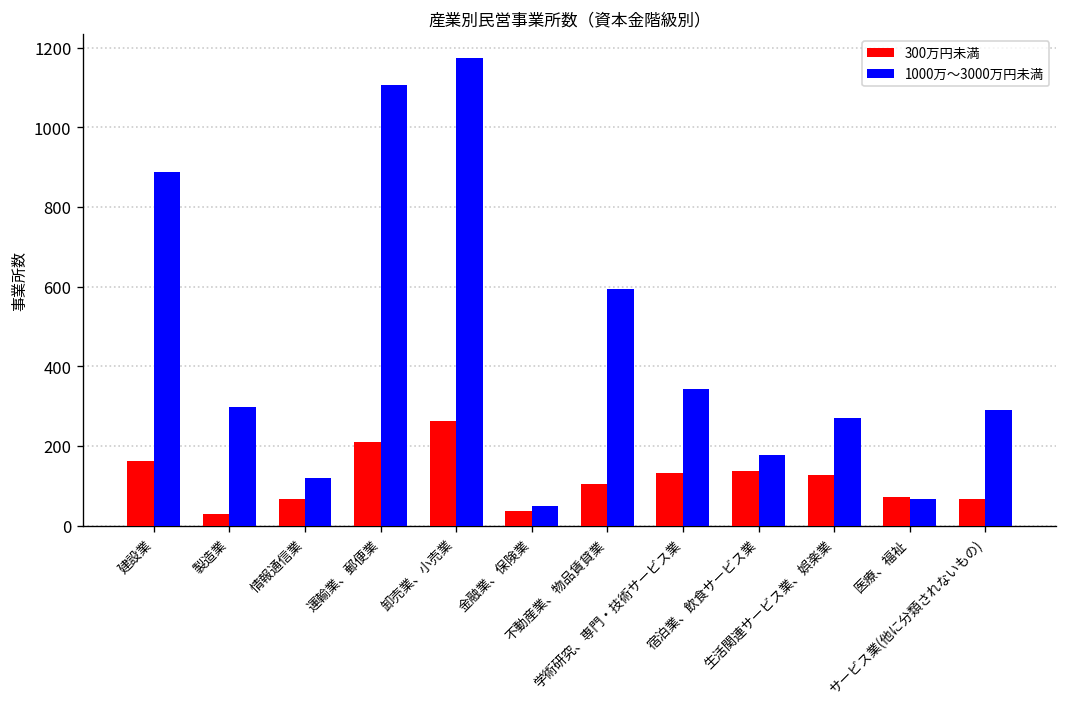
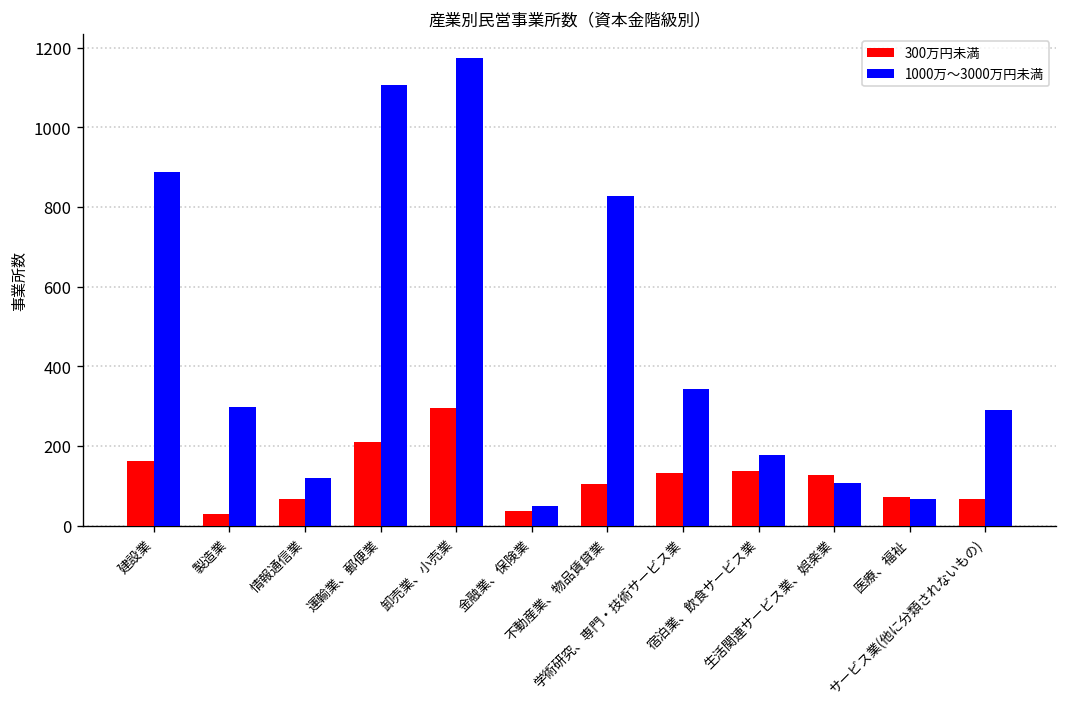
  {
    "300万円未満": {
      "建設業": 160,
      "製造業": 30,
      "情報通信業": 70,
      "運輸業、郵便業": 210,
-     "卸売業、小売業": 260,
+     "卸売業、小売業": 300,
      "金融業、保険業": 40,
      "不動産業、物品賃貸業": 110,
      "学術研究、専門・技術サービス業": 130,
      "宿泊業、飲食サービス業": 140,
      "生活関連サービス業、娯楽業": 130,
      "医療、福祉": 70,
      "サービス業(他に分類されないもの)": 70
    },
    "1000万～3000万円未満": {
      "建設業": 890,
      "製造業": 300,
      "情報通信業": 120,
      "運輸業、郵便業": 1110,
      "卸売業、小売業": 1180,
      "金融業、保険業": 50,
-     "不動産業、物品賃貸業": 600,
+     "不動産業、物品賃貸業": 830,
      "学術研究、専門・技術サービス業": 340,
      "宿泊業、飲食サービス業": 180,
-     "生活関連サービス業、娯楽業": 270,
+     "生活関連サービス業、娯楽業": 110,
      "医療、福祉": 70,
      "サービス業(他に分類されないもの)": 290
    }
  }
